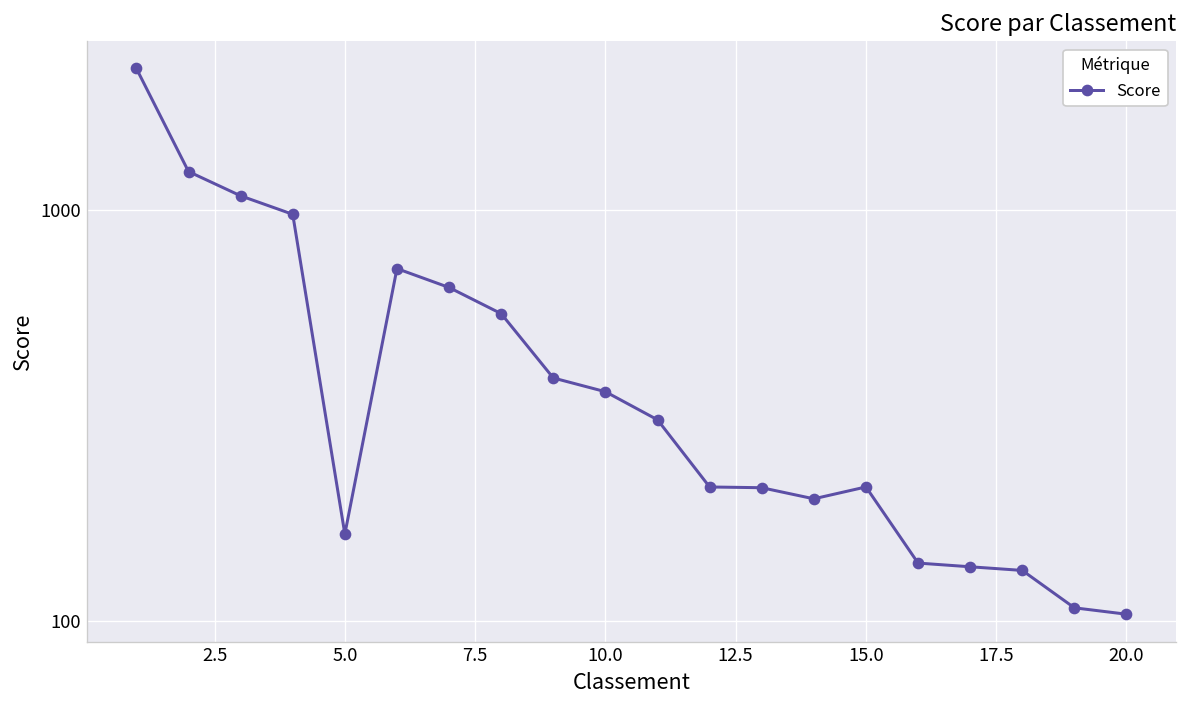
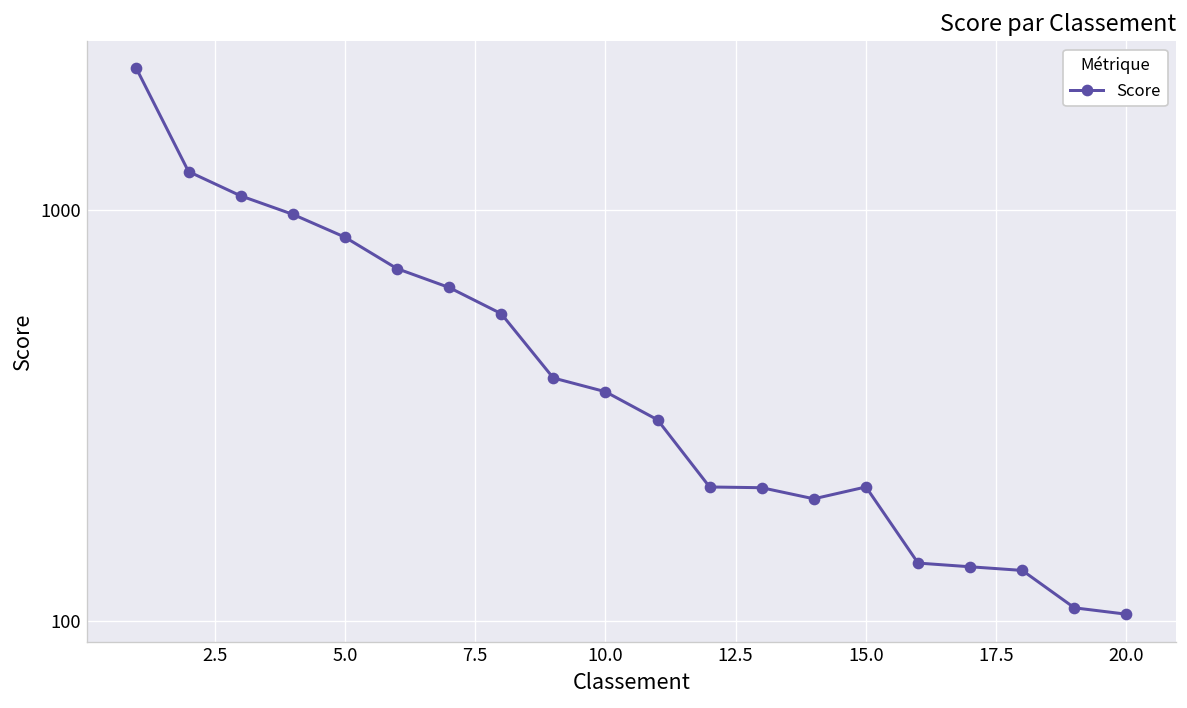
  {
-   "5.0": 160,
+   "5.0": 860,
    "10.0": 360,
    "15.0": 210,
    "20.0": 104
  }
